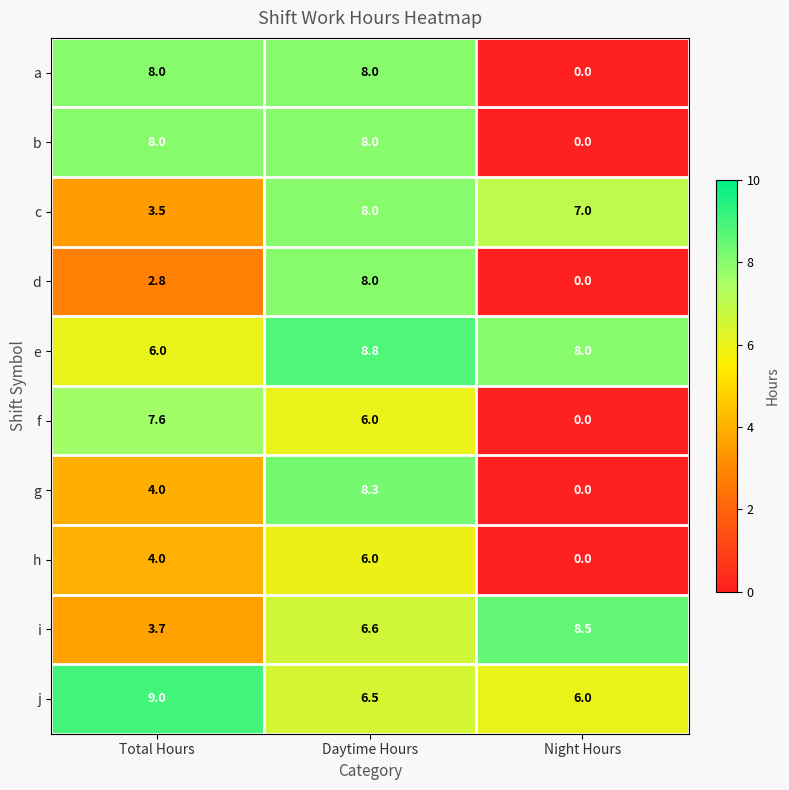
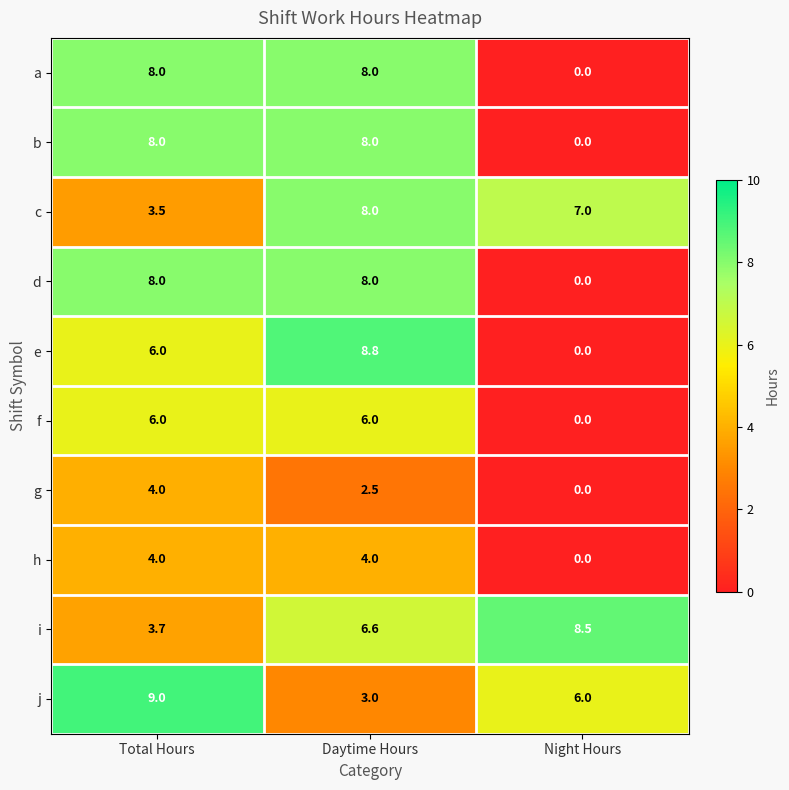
  {
    "a": {
      "Total Hours": 8.0,
      "Daytime Hours": 8.0,
      "Night Hours": 0.0
    },
    "b": {
      "Total Hours": 8.0,
      "Daytime Hours": 8.0,
      "Night Hours": 0.0
    },
    "c": {
      "Total Hours": 3.5,
      "Daytime Hours": 8.0,
      "Night Hours": 7.0
    },
    "d": {
-     "Total Hours": 2.8,
+     "Total Hours": 8.0,
      "Daytime Hours": 8.0,
      "Night Hours": 0.0
    },
    "e": {
      "Total Hours": 6.0,
      "Daytime Hours": 8.8,
-     "Night Hours": 8.0
+     "Night Hours": 0.0
    },
    "f": {
-     "Total Hours": 7.6,
+     "Total Hours": 6.0,
      "Daytime Hours": 6.0,
      "Night Hours": 0.0
    },
    "g": {
      "Total Hours": 4.0,
-     "Daytime Hours": 8.3,
+     "Daytime Hours": 2.5,
      "Night Hours": 0.0
    },
    "h": {
      "Total Hours": 4.0,
-     "Daytime Hours": 6.0,
+     "Daytime Hours": 4.0,
      "Night Hours": 0.0
    },
    "i": {
      "Total Hours": 3.7,
      "Daytime Hours": 6.6,
      "Night Hours": 8.5
    },
    "j": {
      "Total Hours": 9.0,
-     "Daytime Hours": 6.5,
+     "Daytime Hours": 3.0,
      "Night Hours": 6.0
    }
  }
